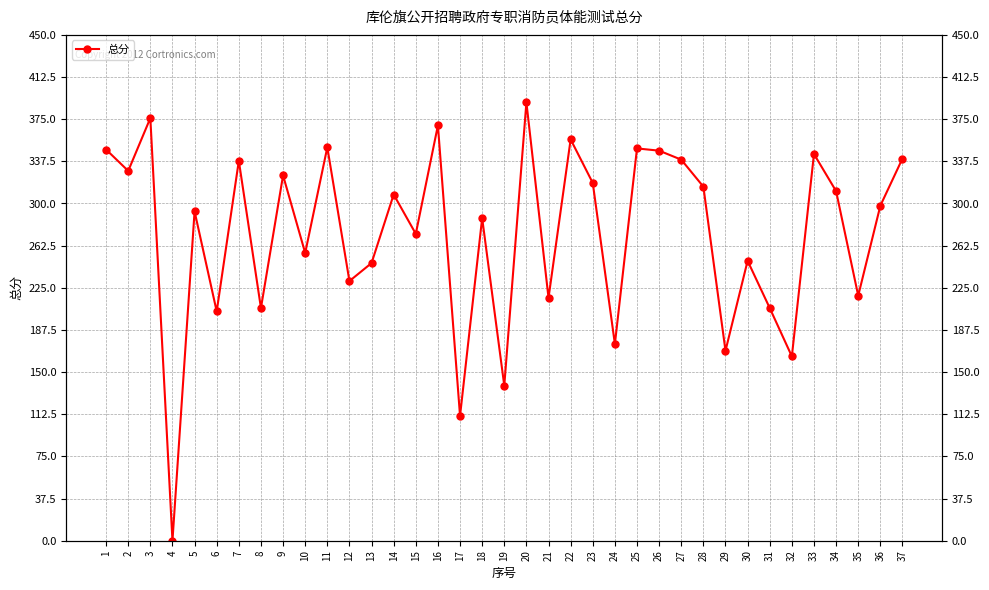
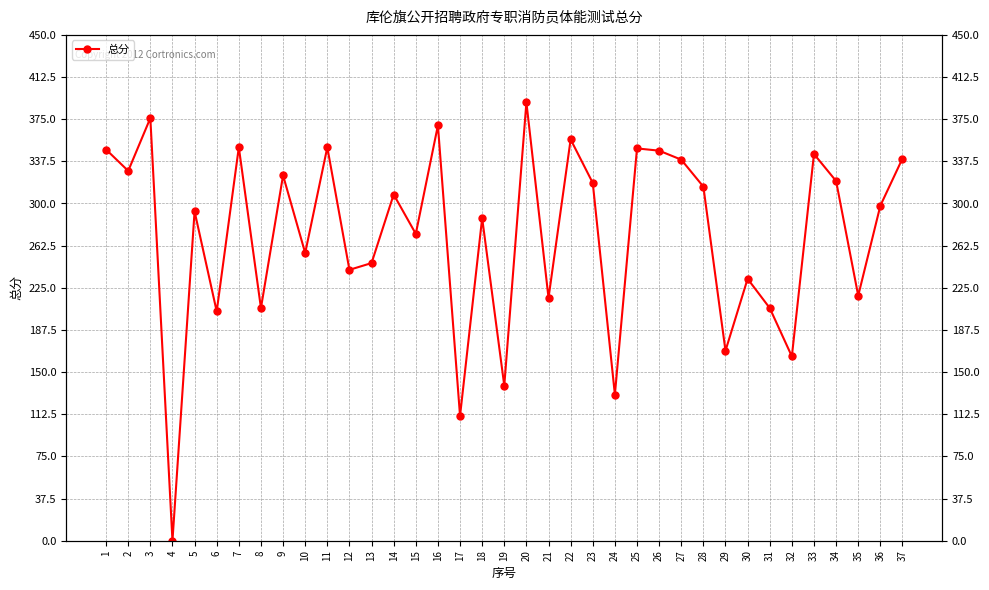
  {
    "1": 348,
    "2": 329,
    "3": 376,
    "4": 0,
    "5": 293,
    "6": 204,
-   "7": 338,
+   "7": 350,
    "8": 207,
    "9": 325,
    "10": 256,
    "11": 350,
-   "12": 231,
+   "12": 241,
    "13": 247,
    "14": 308,
    "15": 273,
    "16": 370,
    "17": 111,
    "18": 287,
    "19": 138,
    "20": 390,
    "21": 216,
    "22": 357,
    "23": 318,
-   "24": 175,
+   "24": 130,
    "25": 349,
    "26": 347,
    "27": 339,
    "28": 315,
    "29": 169,
-   "30": 249,
+   "30": 233,
    "31": 207,
    "32": 164,
    "33": 344,
-   "34": 311,
+   "34": 320,
    "35": 218,
    "36": 298,
    "37": 340
  }
